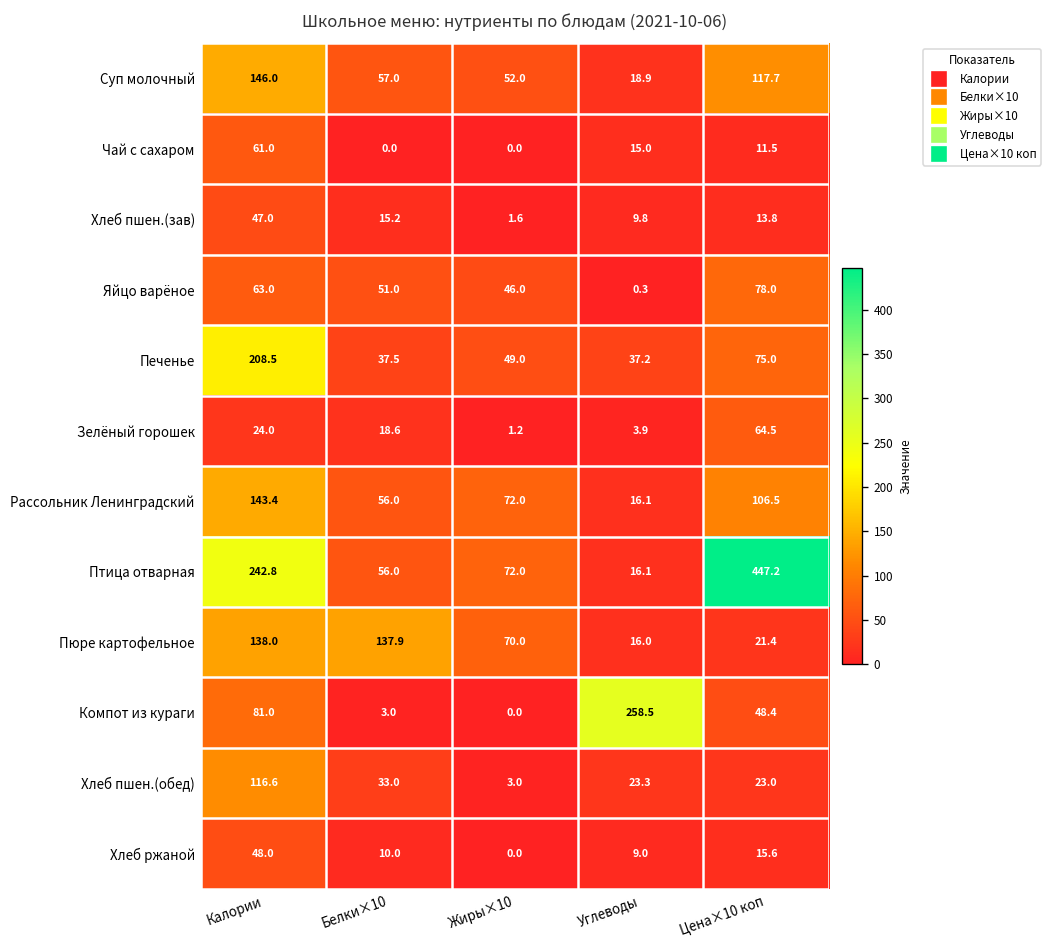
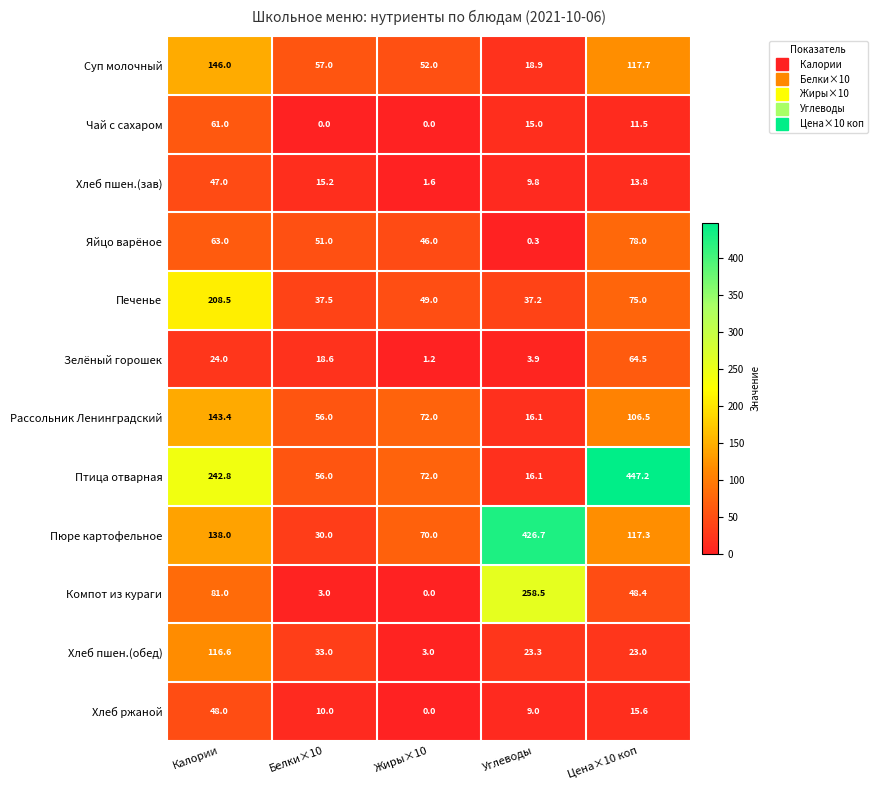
  {
    "Суп молочный": {
      "Калории": 146.0,
      "Белки×10": 57.0,
      "Жиры×10": 52.0,
      "Углеводы": 18.9,
      "Цена×10 коп": 117.7
    },
    "Чай с сахаром": {
      "Калории": 61.0,
      "Белки×10": 0.0,
      "Жиры×10": 0.0,
      "Углеводы": 15.0,
      "Цена×10 коп": 11.5
    },
    "Хлеб пшен.(зав)": {
      "Калории": 47.0,
      "Белки×10": 15.2,
      "Жиры×10": 1.6,
      "Углеводы": 9.8,
      "Цена×10 коп": 13.8
    },
    "Яйцо варёное": {
      "Калории": 63.0,
      "Белки×10": 51.0,
      "Жиры×10": 46.0,
      "Углеводы": 0.3,
      "Цена×10 коп": 78.0
    },
    "Печенье": {
      "Калории": 208.5,
      "Белки×10": 37.5,
      "Жиры×10": 49.0,
      "Углеводы": 37.2,
      "Цена×10 коп": 75.0
    },
    "Зелёный горошек": {
      "Калории": 24.0,
      "Белки×10": 18.6,
      "Жиры×10": 1.2,
      "Углеводы": 3.9,
      "Цена×10 коп": 64.5
    },
    "Рассольник Ленинградский": {
      "Калории": 143.4,
      "Белки×10": 56.0,
      "Жиры×10": 72.0,
      "Углеводы": 16.1,
      "Цена×10 коп": 106.5
    },
    "Птица отварная": {
      "Калории": 242.8,
      "Белки×10": 56.0,
      "Жиры×10": 72.0,
      "Углеводы": 16.1,
      "Цена×10 коп": 447.2
    },
    "Пюре картофельное": {
      "Калории": 138.0,
-     "Белки×10": 137.9,
+     "Белки×10": 30.0,
      "Жиры×10": 70.0,
-     "Углеводы": 16.0,
-     "Цена×10 коп": 21.4
+     "Углеводы": 426.7,
+     "Цена×10 коп": 117.3
    },
    "Компот из кураги": {
      "Калории": 81.0,
      "Белки×10": 3.0,
      "Жиры×10": 0.0,
      "Углеводы": 258.5,
      "Цена×10 коп": 48.4
    },
    "Хлеб пшен.(обед)": {
      "Калории": 116.6,
      "Белки×10": 33.0,
      "Жиры×10": 3.0,
      "Углеводы": 23.3,
      "Цена×10 коп": 23.0
    },
    "Хлеб ржаной": {
      "Калории": 48.0,
      "Белки×10": 10.0,
      "Жиры×10": 0.0,
      "Углеводы": 9.0,
      "Цена×10 коп": 15.6
    }
  }
